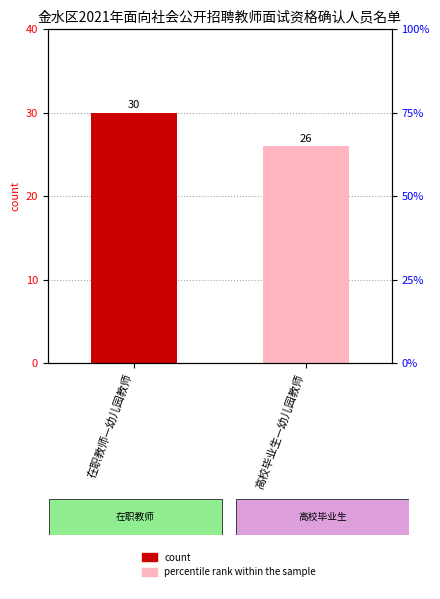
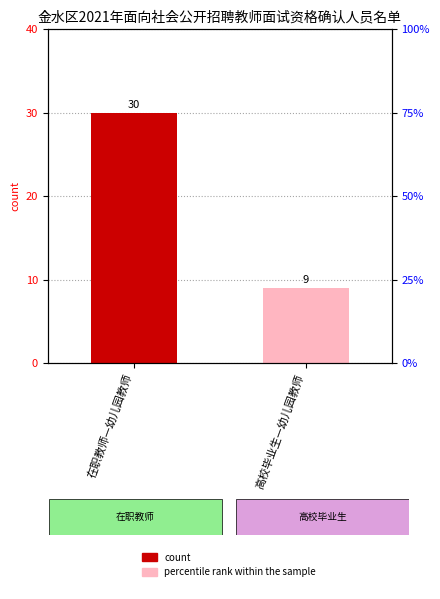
  {
    "在职教师—幼儿园教师": 30,
-   "高校毕业生—幼儿园教师": 26
+   "高校毕业生—幼儿园教师": 9
  }
